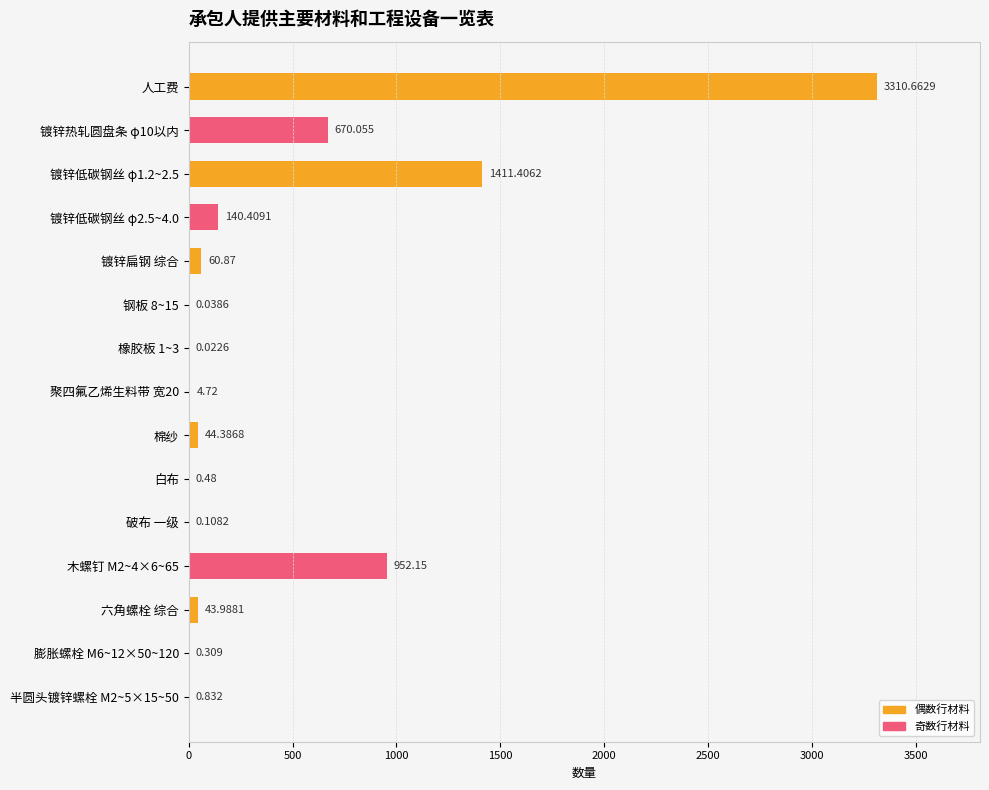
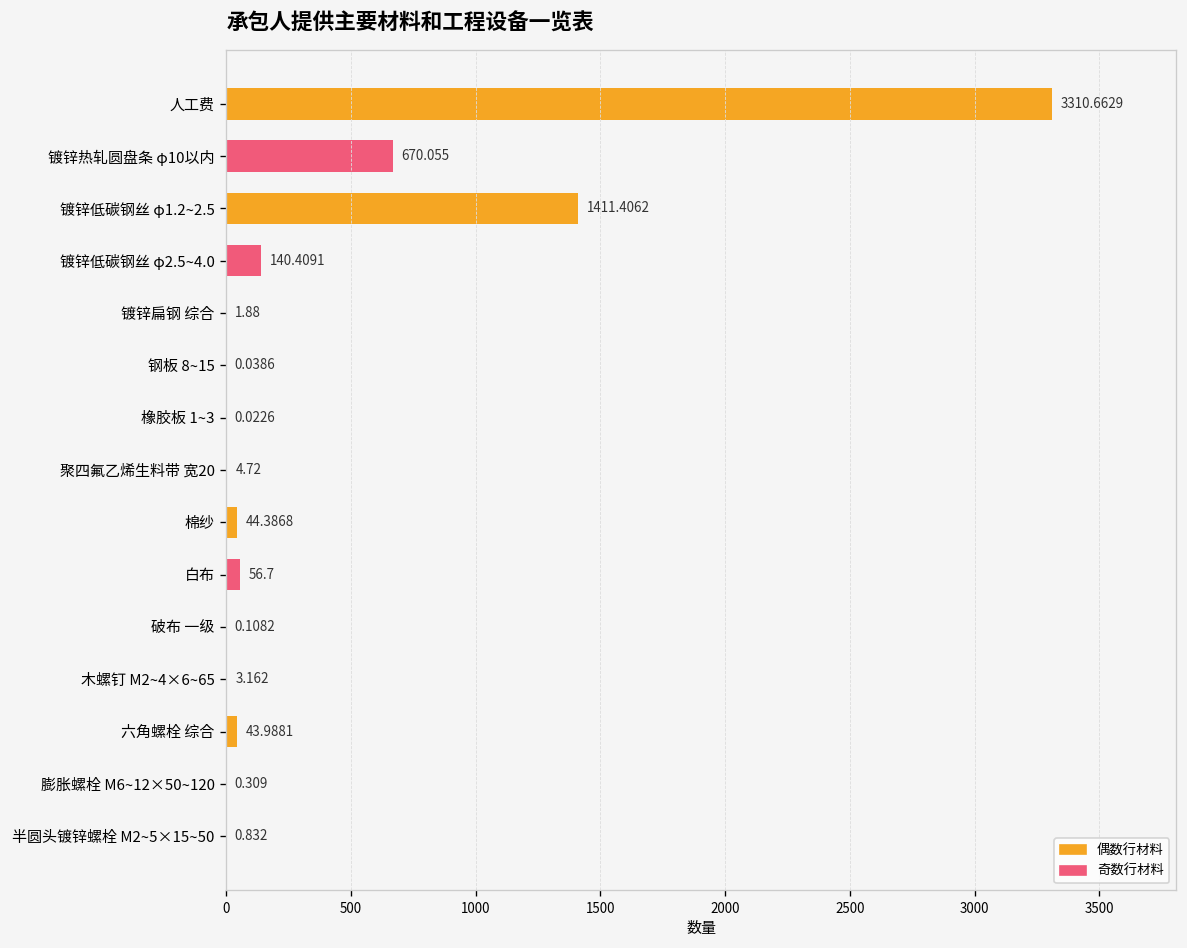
  {
    "人工费": 3310.6629,
    "镀锌热轧圆盘条 φ10以内": 670.055,
    "镀锌低碳钢丝 φ1.2~2.5": 1411.4062,
    "镀锌低碳钢丝 φ2.5~4.0": 140.4091,
-   "镀锌扁钢 综合": 60.87,
+   "镀锌扁钢 综合": 1.88,
    "钢板 8~15": 0.0386,
    "橡胶板 1~3": 0.0226,
    "聚四氟乙烯生料带 宽20": 4.72,
    "棉纱": 44.3868,
-   "白布": 0.48,
+   "白布": 56.7,
    "破布 一级": 0.1082,
-   "木螺钉 M2~4×6~65": 952.15,
+   "木螺钉 M2~4×6~65": 3.162,
    "六角螺栓 综合": 43.9881,
    "膨胀螺栓 M6~12×50~120": 0.309,
    "半圆头镀锌螺栓 M2~5×15~50": 0.832
  }
